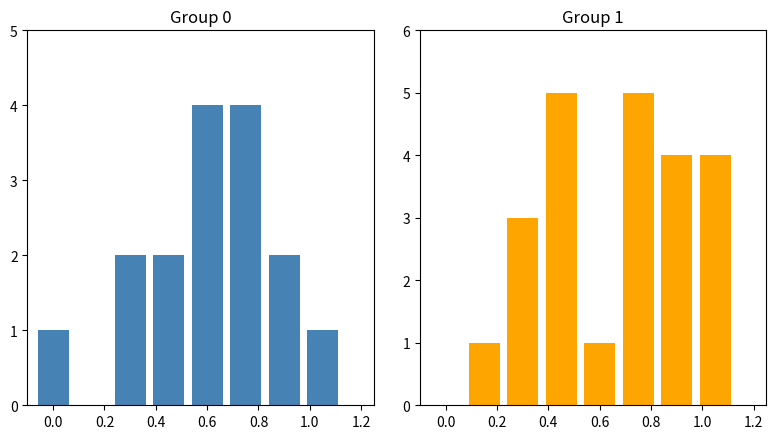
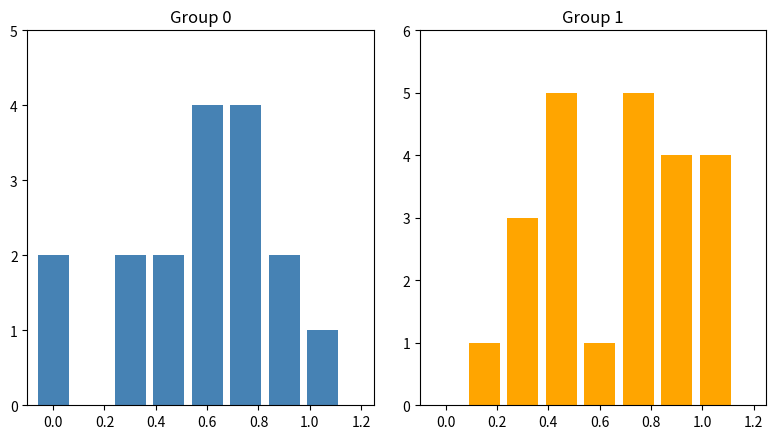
  {
    "Group 0": {
-     "0.0": 1,
+     "0.0": 2,
      "0.6": 4
    },
    "Group 1": {
      "0.0": 0.0,
      "0.6": 1.0
    }
  }
